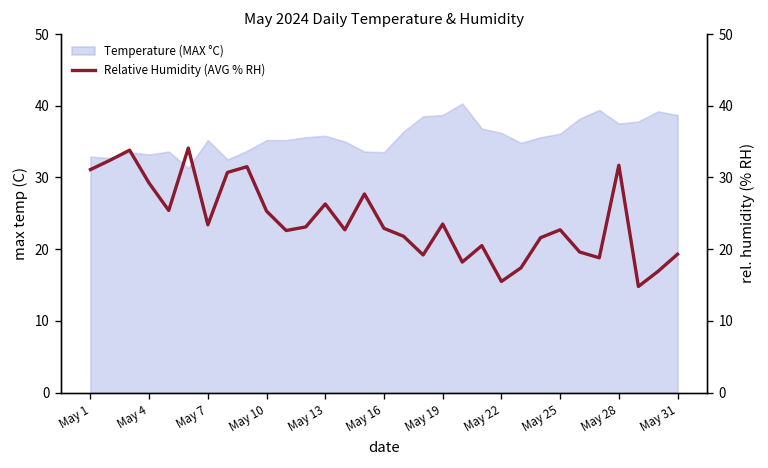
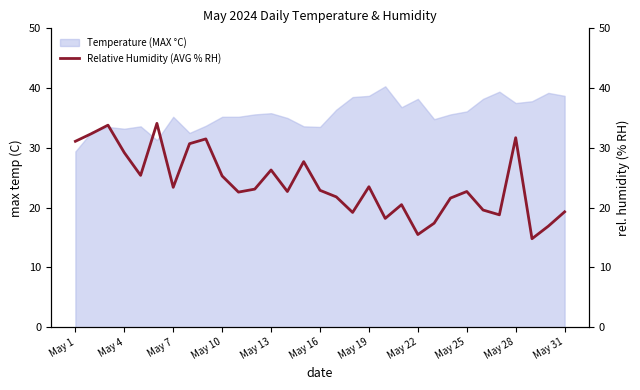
  {
    "Temperature (MAX °C)": {
-     "May 1": 33,
+     "May 1": 29,
      "May 4": 33,
      "May 7": 35,
      "May 10": 35,
      "May 13": 36,
      "May 16": 34,
      "May 19": 39,
-     "May 22": 36,
+     "May 22": 38,
      "May 25": 36,
      "May 28": 38,
      "May 31": 39
    },
    "Relative Humidity (AVG % RH)": {
      "May 1": 31,
      "May 4": 29,
      "May 7": 23,
      "May 10": 25,
      "May 13": 26,
      "May 16": 23,
      "May 19": 24,
      "May 22": 16,
      "May 25": 23,
      "May 28": 32,
      "May 31": 19
    }
  }
